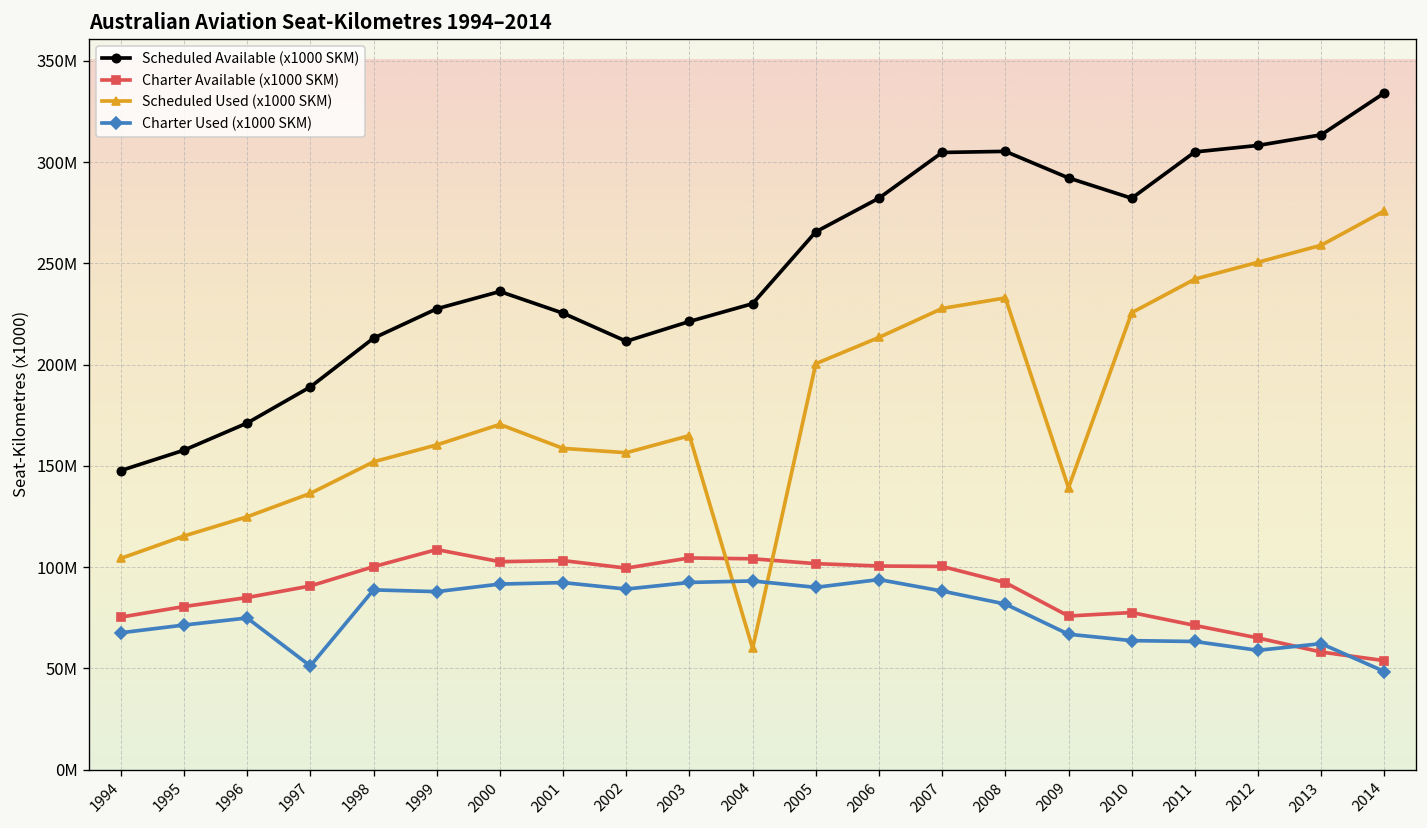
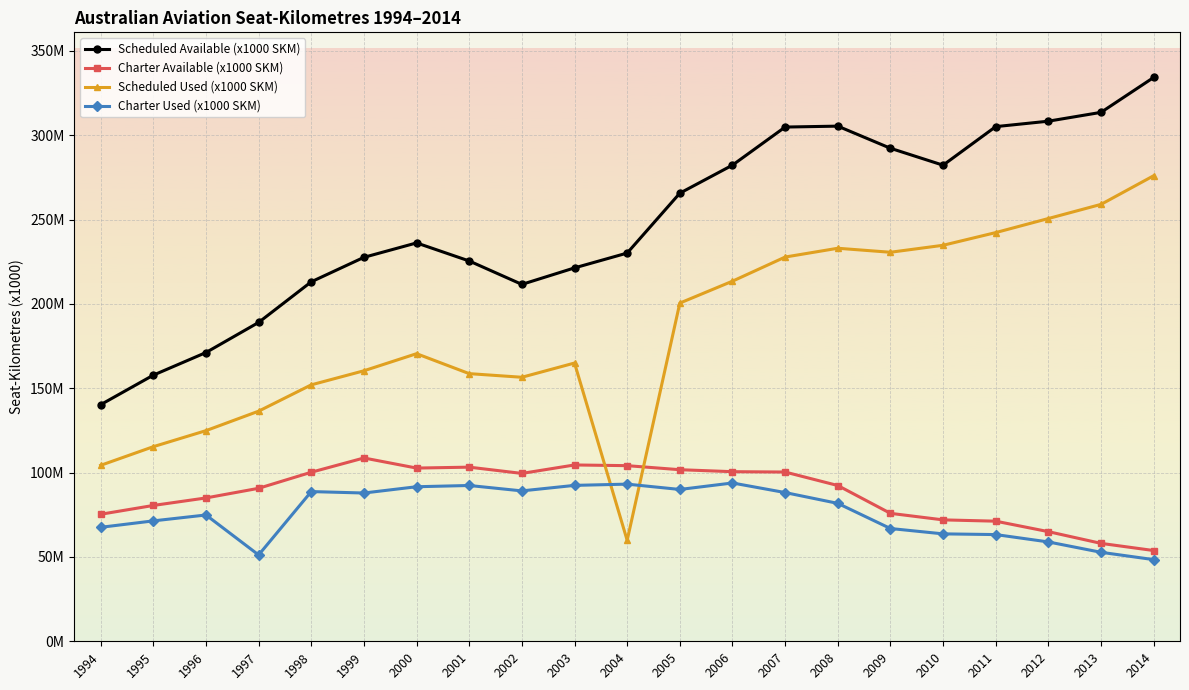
  {
    "Scheduled Available (x1000 SKM)": {
-     "1994": 148000000,
+     "1994": 140000000,
      "1995": 158000000,
      "1996": 171000000,
      "1997": 189000000,
      "1998": 213000000,
      "1999": 228000000,
      "2000": 236000000,
      "2001": 225000000,
      "2002": 212000000,
      "2003": 221000000,
      "2004": 230000000,
      "2005": 266000000,
      "2006": 282000000,
      "2007": 305000000,
      "2008": 305000000,
      "2009": 292000000,
      "2010": 282000000,
      "2011": 305000000,
      "2012": 308000000,
      "2013": 314000000,
      "2014": 334000000
    },
    "Charter Available (x1000 SKM)": {
      "1994": 75000000,
      "1995": 81000000,
      "1996": 85000000,
      "1997": 91000000,
      "1998": 100000000,
      "1999": 109000000,
      "2000": 103000000,
      "2001": 103000000,
      "2002": 99000000,
      "2003": 105000000,
      "2004": 104000000,
      "2005": 102000000,
      "2006": 101000000,
      "2007": 100000000,
      "2008": 92000000,
      "2009": 76000000,
-     "2010": 78000000,
+     "2010": 72000000,
      "2011": 71000000,
      "2012": 65000000,
      "2013": 58000000,
      "2014": 54000000
    },
    "Scheduled Used (x1000 SKM)": {
      "1994": 104000000,
      "1995": 115000000,
      "1996": 125000000,
      "1997": 136000000,
      "1998": 152000000,
      "1999": 160000000,
      "2000": 170000000,
      "2001": 159000000,
      "2002": 156000000,
      "2003": 165000000,
      "2004": 60000000,
      "2005": 200000000,
      "2006": 213000000,
      "2007": 228000000,
      "2008": 233000000,
-     "2009": 139000000,
-     "2010": 226000000,
+     "2009": 231000000,
+     "2010": 235000000,
      "2011": 242000000,
      "2012": 251000000,
      "2013": 259000000,
      "2014": 276000000
    },
    "Charter Used (x1000 SKM)": {
      "1994": 68000000,
      "1995": 71000000,
      "1996": 75000000,
      "1997": 51000000,
      "1998": 89000000,
      "1999": 88000000,
      "2000": 92000000,
      "2001": 92000000,
      "2002": 89000000,
      "2003": 92000000,
      "2004": 93000000,
      "2005": 90000000,
      "2006": 94000000,
      "2007": 88000000,
      "2008": 82000000,
      "2009": 67000000,
      "2010": 64000000,
      "2011": 63000000,
      "2012": 59000000,
-     "2013": 62000000,
+     "2013": 53000000,
      "2014": 48000000
    }
  }
